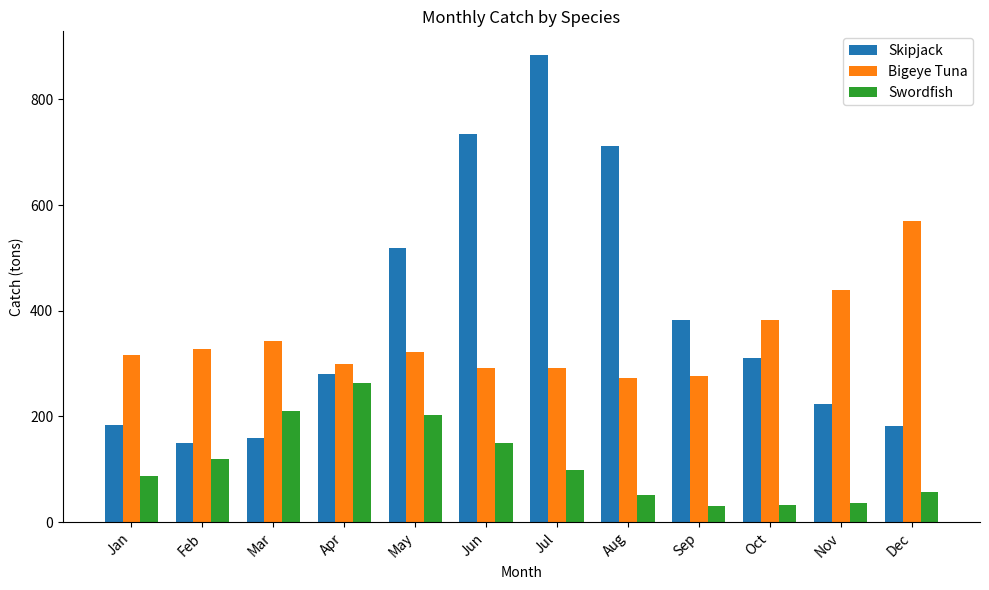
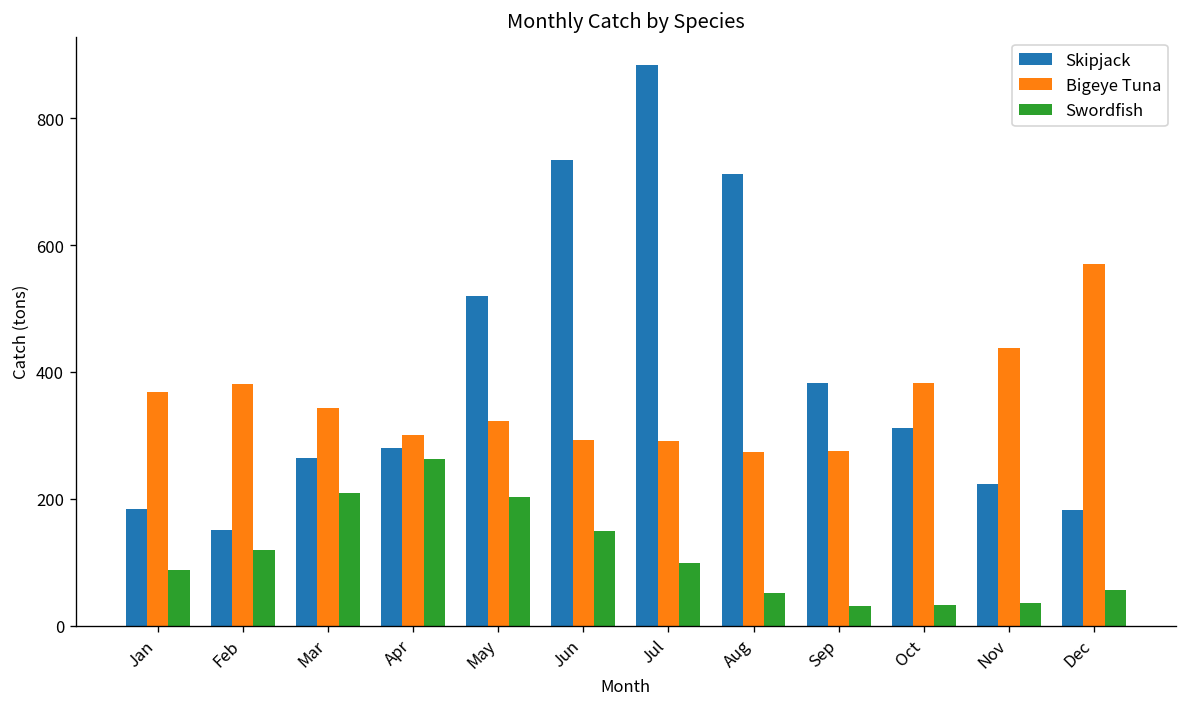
  {
    "Skipjack": {
      "Jan": 180,
      "Feb": 150,
-     "Mar": 160,
+     "Mar": 260,
      "Apr": 280,
      "May": 520,
      "Jun": 730,
      "Jul": 880,
      "Aug": 710,
      "Sep": 380,
      "Oct": 310,
      "Nov": 220,
      "Dec": 180
    },
    "Bigeye Tuna": {
-     "Jan": 320,
-     "Feb": 330,
+     "Jan": 370,
+     "Feb": 380,
      "Mar": 340,
      "Apr": 300,
      "May": 320,
      "Jun": 290,
      "Jul": 290,
      "Aug": 270,
      "Sep": 280,
      "Oct": 380,
      "Nov": 440,
      "Dec": 570
    },
    "Swordfish": {
      "Jan": 90,
      "Feb": 120,
      "Mar": 210,
      "Apr": 260,
      "May": 200,
      "Jun": 150,
      "Jul": 100,
      "Aug": 50,
      "Sep": 30,
      "Oct": 30,
      "Nov": 40,
      "Dec": 60
    }
  }
